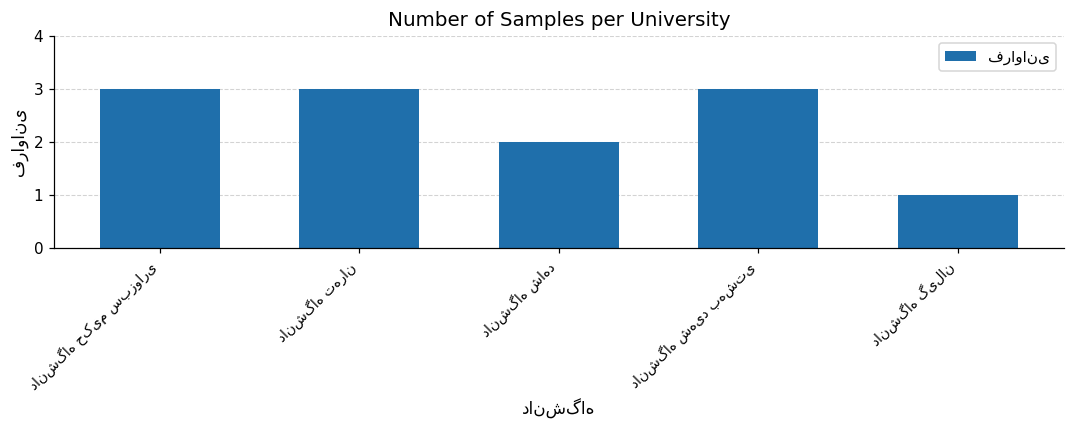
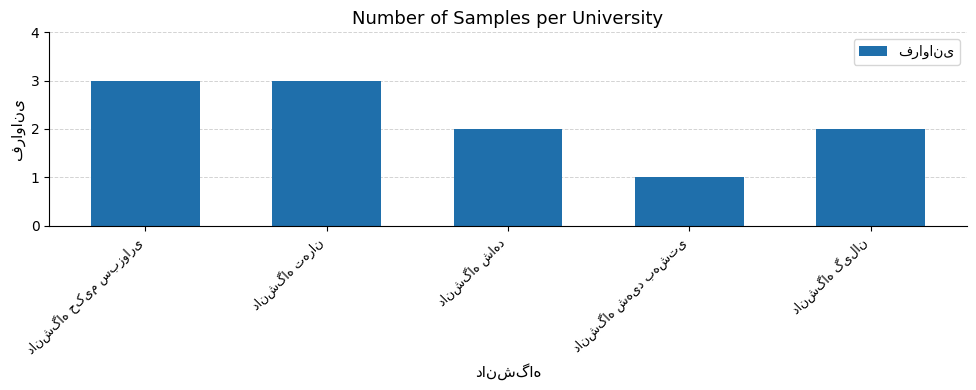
  {
    "دانشگاه حکیم سبزواری": 3,
    "دانشگاه تهران": 3,
    "دانشگاه شاهد": 2,
-   "دانشگاه شهید بهشتی": 3,
-   "دانشگاه گیلان": 1
+   "دانشگاه شهید بهشتی": 1,
+   "دانشگاه گیلان": 2
  }
